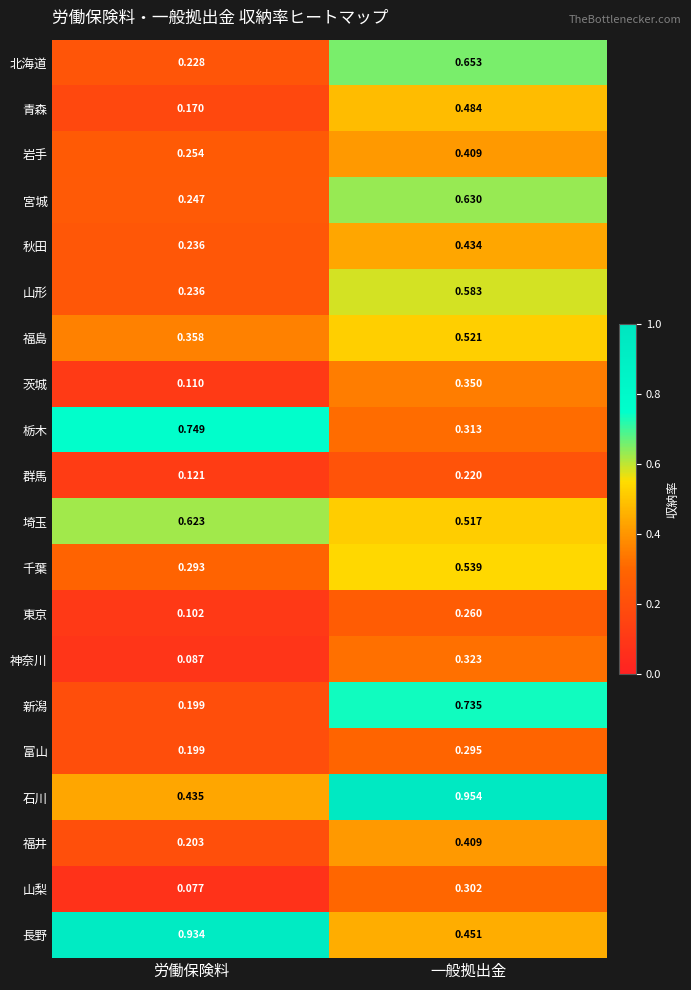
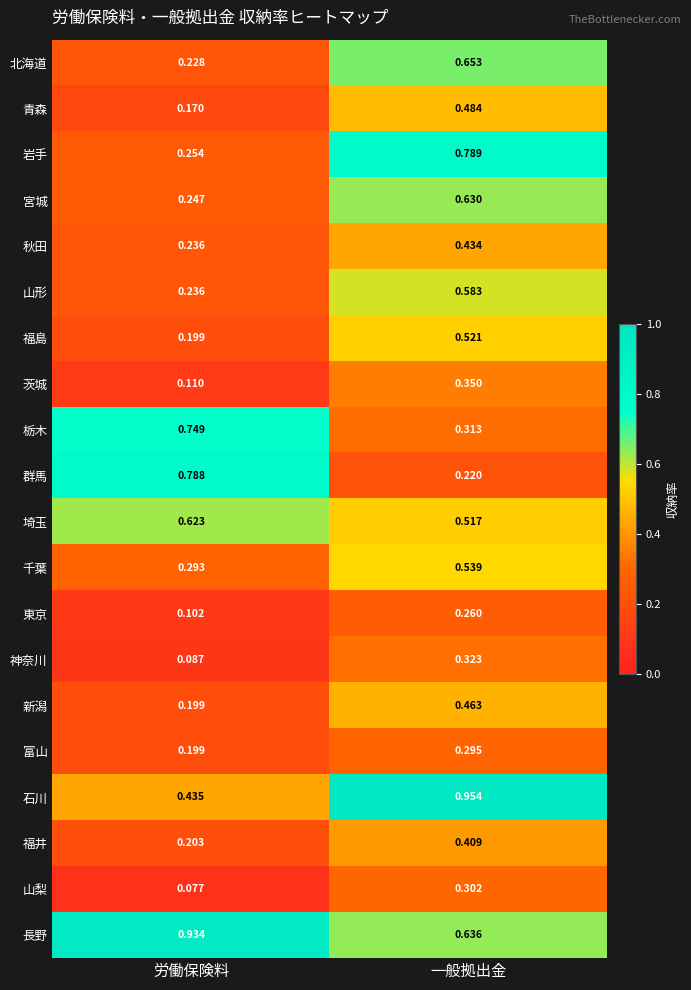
  {
    "北海道": {
      "労働保険料": 0.228,
      "一般拠出金": 0.653
    },
    "青森": {
      "労働保険料": 0.170,
      "一般拠出金": 0.484
    },
    "岩手": {
      "労働保険料": 0.254,
-     "一般拠出金": 0.409
+     "一般拠出金": 0.789
    },
    "宮城": {
      "労働保険料": 0.247,
      "一般拠出金": 0.630
    },
    "秋田": {
      "労働保険料": 0.236,
      "一般拠出金": 0.434
    },
    "山形": {
      "労働保険料": 0.236,
      "一般拠出金": 0.583
    },
    "福島": {
-     "労働保険料": 0.358,
+     "労働保険料": 0.199,
      "一般拠出金": 0.521
    },
    "茨城": {
      "労働保険料": 0.110,
      "一般拠出金": 0.350
    },
    "栃木": {
      "労働保険料": 0.749,
      "一般拠出金": 0.313
    },
    "群馬": {
-     "労働保険料": 0.121,
+     "労働保険料": 0.788,
      "一般拠出金": 0.220
    },
    "埼玉": {
      "労働保険料": 0.623,
      "一般拠出金": 0.517
    },
    "千葉": {
      "労働保険料": 0.293,
      "一般拠出金": 0.539
    },
    "東京": {
      "労働保険料": 0.102,
      "一般拠出金": 0.260
    },
    "神奈川": {
      "労働保険料": 0.087,
      "一般拠出金": 0.323
    },
    "新潟": {
      "労働保険料": 0.199,
-     "一般拠出金": 0.735
+     "一般拠出金": 0.463
    },
    "富山": {
      "労働保険料": 0.199,
      "一般拠出金": 0.295
    },
    "石川": {
      "労働保険料": 0.435,
      "一般拠出金": 0.954
    },
    "福井": {
      "労働保険料": 0.203,
      "一般拠出金": 0.409
    },
    "山梨": {
      "労働保険料": 0.077,
      "一般拠出金": 0.302
    },
    "長野": {
      "労働保険料": 0.934,
-     "一般拠出金": 0.451
+     "一般拠出金": 0.636
    }
  }
